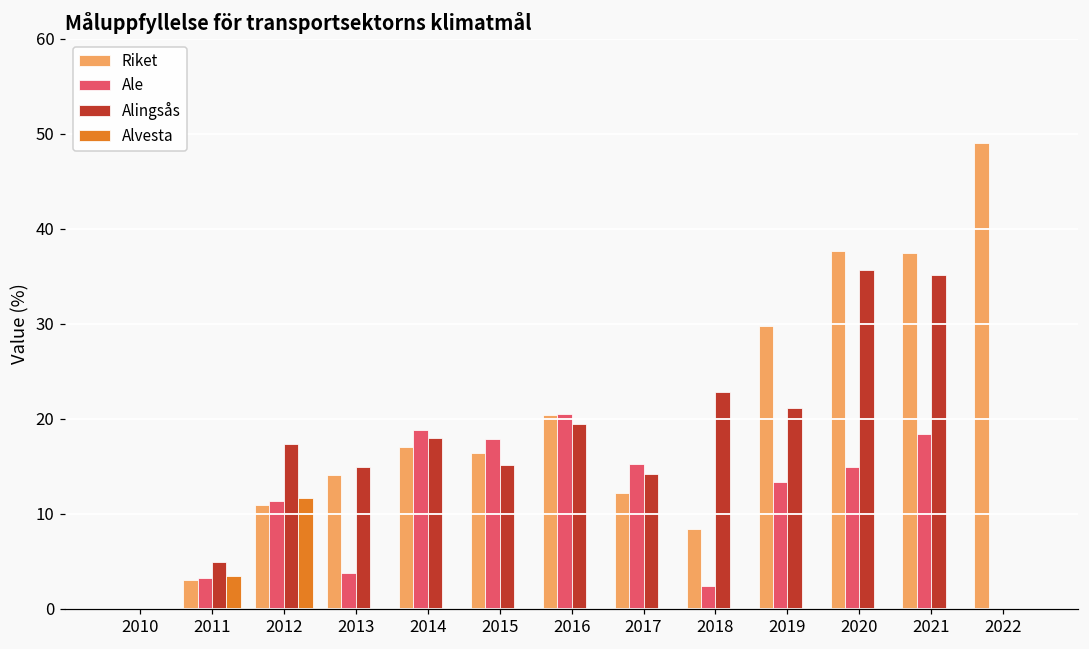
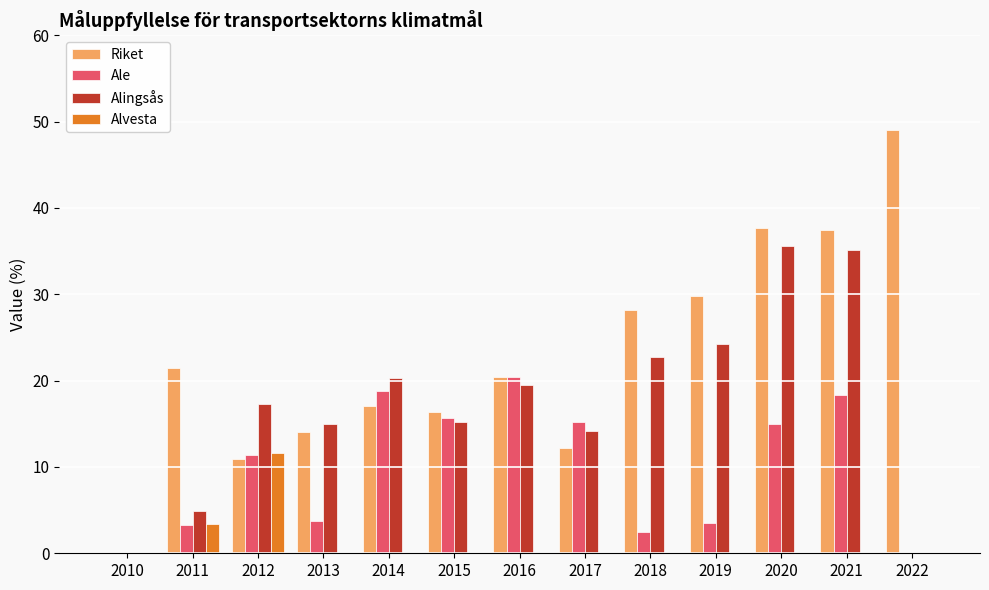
  {
    "Riket": {
      "2010": 0,
-     "2011": 3,
+     "2011": 21,
      "2012": 11,
      "2013": 14,
      "2014": 17,
      "2015": 16,
      "2016": 20,
      "2017": 12,
-     "2018": 8,
+     "2018": 28,
      "2019": 30,
      "2020": 38,
      "2021": 37,
      "2022": 49
    },
    "Ale": {
      "2010": 0,
      "2011": 3,
      "2012": 11,
      "2013": 4,
      "2014": 19,
-     "2015": 18,
+     "2015": 16,
      "2016": 20,
      "2017": 15,
      "2018": 2,
-     "2019": 13,
+     "2019": 3,
      "2020": 15,
      "2021": 18,
      "2022": 0
    },
    "Alingsås": {
      "2010": 0,
      "2011": 5,
      "2012": 17,
      "2013": 15,
-     "2014": 18,
+     "2014": 20,
      "2015": 15,
      "2016": 19,
      "2017": 14,
      "2018": 23,
-     "2019": 21,
+     "2019": 24,
      "2020": 36,
      "2021": 35,
      "2022": 0
    },
    "Alvesta": {
      "2010": 0,
      "2011": 3,
      "2012": 12,
      "2013": 0,
      "2014": 0,
      "2015": 0,
      "2016": 0,
      "2017": 0,
      "2018": 0,
      "2019": 0,
      "2020": 0,
      "2021": 0,
      "2022": 0
    }
  }
